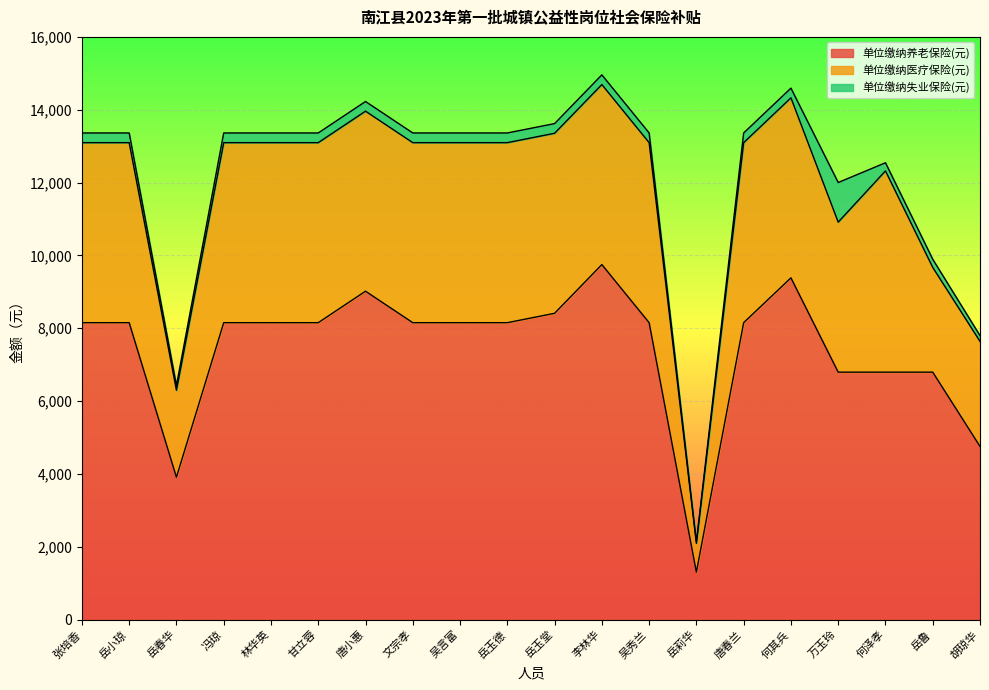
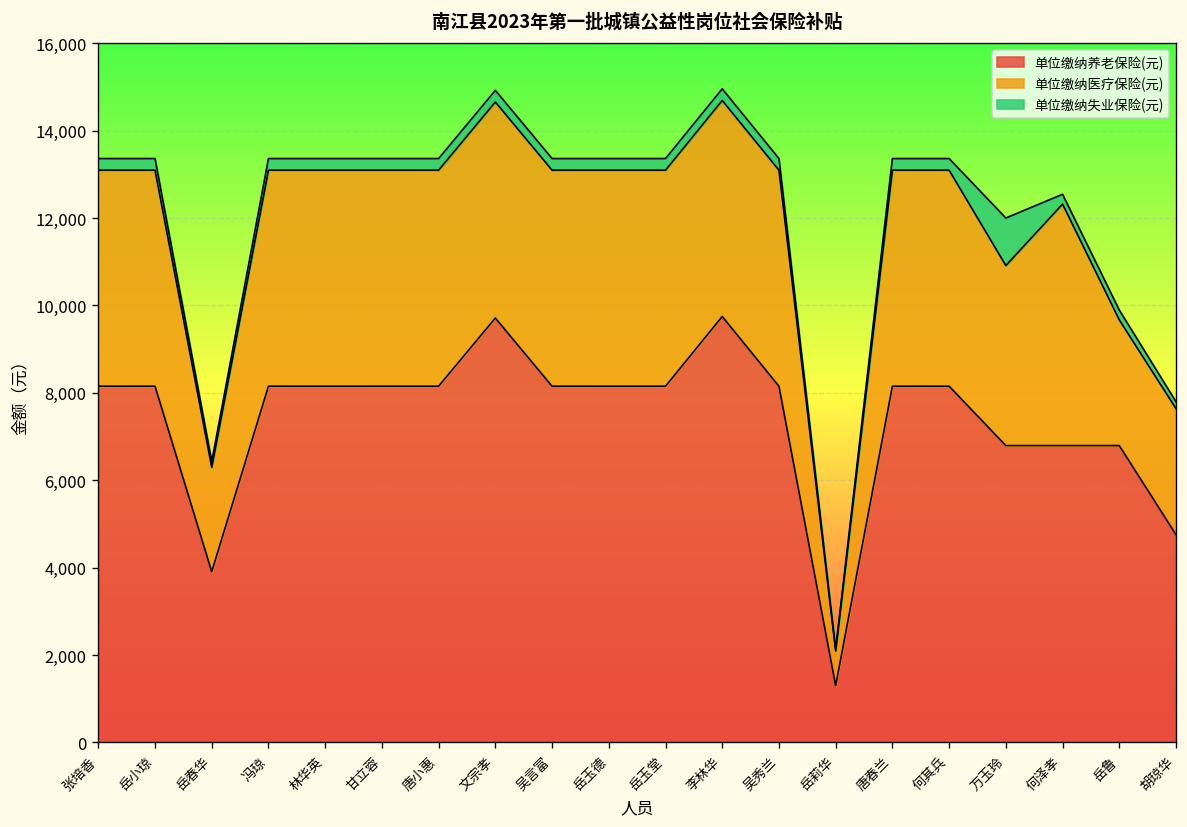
  {
    "单位缴纳养老保险(元)": {
      "张培香": "8,200",
      "岳小琼": "8,200",
      "岳春华": "3,900",
      "冯琼": "8,200",
      "林华英": "8,200",
      "甘立蓉": "8,200",
-     "唐小惠": "9,000",
-     "文宗孝": "8,200",
+     "唐小惠": "8,200",
+     "文宗孝": "9,700",
      "吴言富": "8,200",
      "岳玉德": "8,200",
-     "岳玉堂": "8,400",
+     "岳玉堂": "8,200",
      "李林华": "9,700",
      "吴秀兰": "8,200",
      "岳莉华": "1,300",
      "唐春兰": "8,200",
-     "何其兵": "9,400",
+     "何其兵": "8,200",
      "万玉玲": "6,800",
      "何泽孝": "6,800",
      "岳鲁": "6,800",
      "胡琼华": "4,800"
    },
    "单位缴纳医疗保险(元)": {
      "张培香": "4,900",
      "岳小琼": "4,900",
      "岳春华": "2,400",
      "冯琼": "4,900",
      "林华英": "4,900",
      "甘立蓉": "4,900",
      "唐小惠": "4,900",
      "文宗孝": "4,900",
      "吴言富": "4,900",
      "岳玉德": "4,900",
      "岳玉堂": "4,900",
      "李林华": "4,900",
      "吴秀兰": "4,900",
      "唐春兰": "4,900",
      "何其兵": "4,900",
      "万玉玲": "4,100",
      "何泽孝": "5,500",
      "岳鲁": "2,900",
      "胡琼华": "2,900"
    },
    "单位缴纳失业保险(元)": {
      "张培香": "300",
      "岳小琼": "300",
      "岳春华": "100",
      "冯琼": "300",
      "林华英": "300",
      "甘立蓉": "300",
      "唐小惠": "300",
      "文宗孝": "300",
      "吴言富": "300",
      "岳玉德": "300",
      "岳玉堂": "300",
      "李林华": "300",
      "吴秀兰": "300",
      "唐春兰": "300",
      "何其兵": "300",
      "万玉玲": "1,100",
      "何泽孝": "200",
      "岳鲁": "200",
      "胡琼华": "200"
    }
  }
